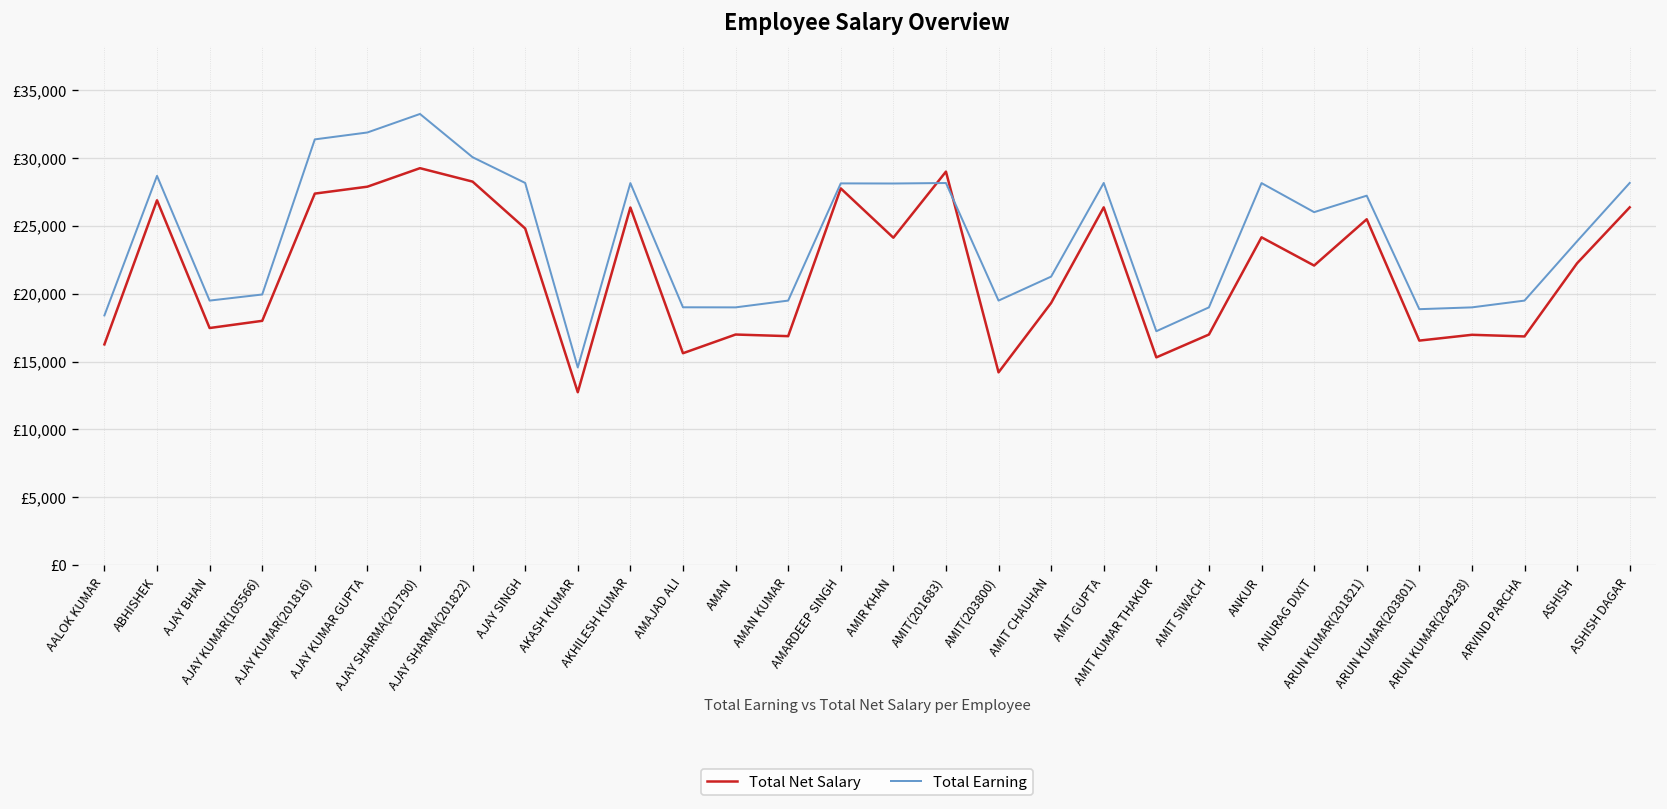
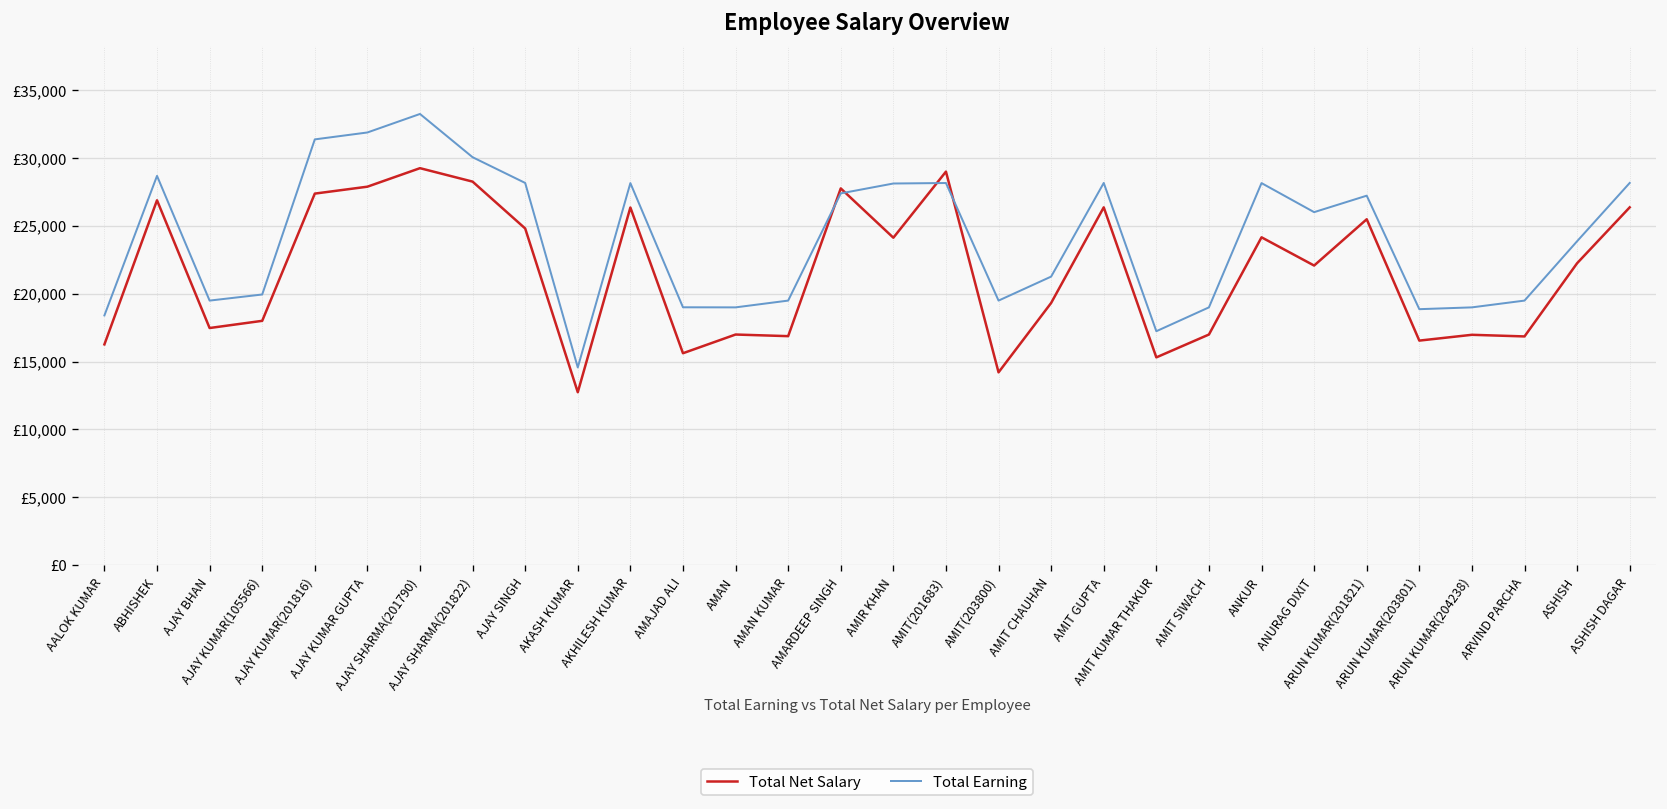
  {
    "Total Net Salary": {
      "AALOK KUMAR": "£16,300",
      "ABHISHEK": "£26,900",
      "AJAY BHAN": "£17,500",
      "AJAY KUMAR(105566)": "£18,000",
      "AJAY KUMAR(201816)": "£27,400",
      "AJAY KUMAR GUPTA": "£27,900",
      "AJAY SHARMA(201790)": "£29,300",
      "AJAY SHARMA(201822)": "£28,300",
      "AJAY SINGH": "£24,800",
      "AKASH KUMAR": "£12,700",
      "AKHILESH KUMAR": "£26,400",
      "AMAJAD ALI": "£15,600",
      "AMAN": "£17,000",
      "AMAN KUMAR": "£16,900",
      "AMARDEEP SINGH": "£27,800",
      "AMIR KHAN": "£24,100",
      "AMIT(201683)": "£29,000",
      "AMIT(203800)": "£14,200",
      "AMIT CHAUHAN": "£19,300",
      "AMIT GUPTA": "£26,400",
      "AMIT KUMAR THAKUR": "£15,300",
      "AMIT SIWACH": "£17,000",
      "ANKUR": "£24,200",
      "ANURAG DIXIT": "£22,100",
      "ARUN KUMAR(201821)": "£25,500",
      "ARUN KUMAR(203801)": "£16,500",
      "ARUN KUMAR(204238)": "£17,000",
      "ARVIND PARCHA": "£16,900",
      "ASHISH": "£22,200",
      "ASHISH DAGAR": "£26,400"
    },
    "Total Earning": {
      "AALOK KUMAR": "£18,400",
      "ABHISHEK": "£28,700",
      "AJAY BHAN": "£19,500",
      "AJAY KUMAR(105566)": "£19,900",
      "AJAY KUMAR(201816)": "£31,400",
      "AJAY KUMAR GUPTA": "£31,900",
      "AJAY SHARMA(201790)": "£33,300",
      "AJAY SHARMA(201822)": "£30,100",
      "AJAY SINGH": "£28,200",
      "AKASH KUMAR": "£14,600",
      "AKHILESH KUMAR": "£28,200",
      "AMAJAD ALI": "£19,000",
      "AMAN": "£19,000",
      "AMAN KUMAR": "£19,500",
-     "AMARDEEP SINGH": "£28,100",
+     "AMARDEEP SINGH": "£27,400",
      "AMIR KHAN": "£28,100",
      "AMIT(201683)": "£28,200",
      "AMIT(203800)": "£19,500",
      "AMIT CHAUHAN": "£21,300",
      "AMIT GUPTA": "£28,200",
      "AMIT KUMAR THAKUR": "£17,200",
      "AMIT SIWACH": "£19,000",
      "ANKUR": "£28,200",
      "ANURAG DIXIT": "£26,000",
      "ARUN KUMAR(201821)": "£27,200",
      "ARUN KUMAR(203801)": "£18,900",
      "ARUN KUMAR(204238)": "£19,000",
      "ARVIND PARCHA": "£19,500",
      "ASHISH": "£23,900",
      "ASHISH DAGAR": "£28,200"
    }
  }
